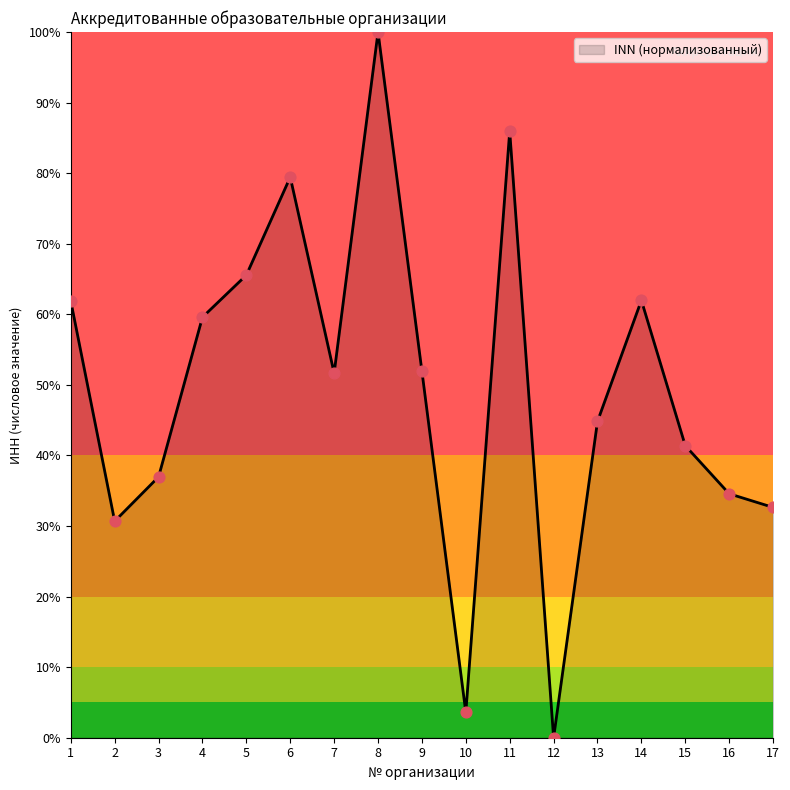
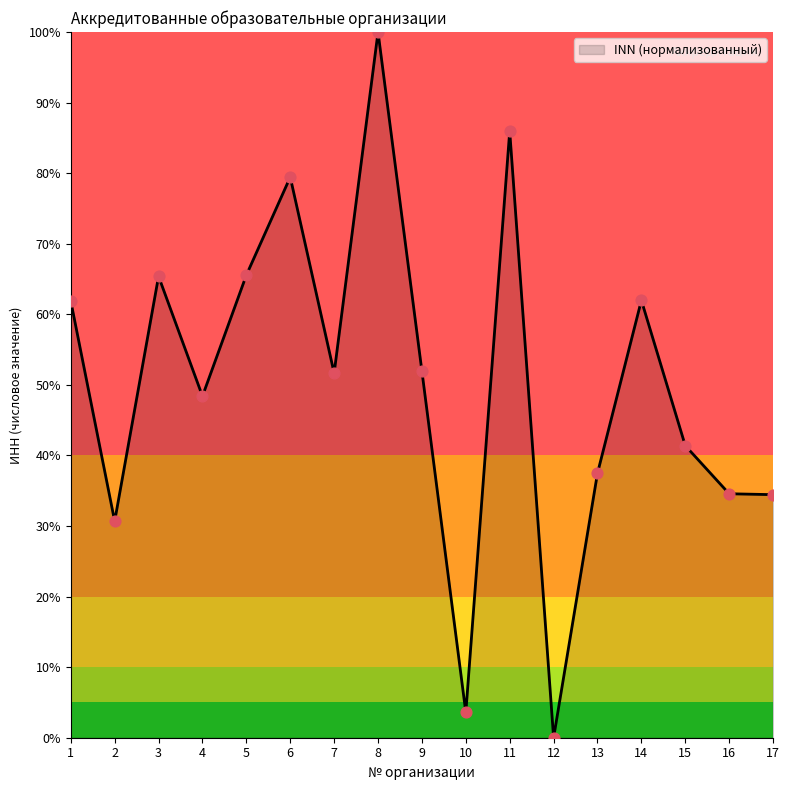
  {
    "1": "62%",
    "2": "31%",
-   "3": "37%",
-   "4": "60%",
+   "3": "65%",
+   "4": "48%",
    "5": "66%",
    "6": "79%",
    "7": "52%",
    "8": "100%",
    "9": "52%",
    "10": "4%",
    "11": "86%",
    "12": "0%",
-   "13": "45%",
+   "13": "37%",
    "14": "62%",
    "15": "41%",
    "16": "35%",
-   "17": "33%"
+   "17": "34%"
  }
